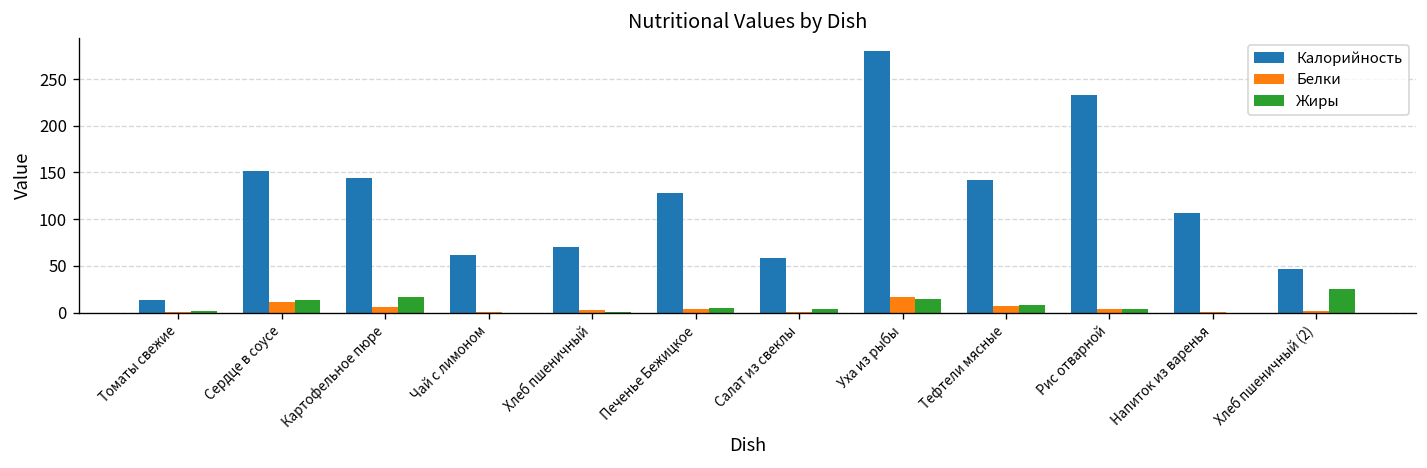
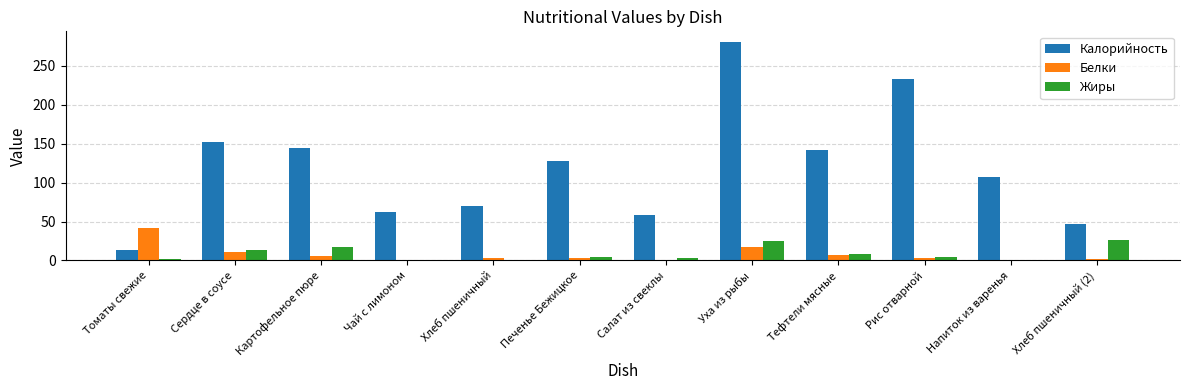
  {
    "Калорийность": {
      "Томаты свежие": 10,
      "Сердце в соусе": 150,
      "Картофельное пюре": 140,
      "Чай с лимоном": 60,
      "Хлеб пшеничный": 70,
      "Печенье Бежицкое": 130,
      "Салат из свеклы": 60,
      "Уха из рыбы": 280,
      "Тефтели мясные": 140,
      "Рис отварной": 230,
      "Напиток из варенья": 110,
      "Хлеб пшеничный (2)": 50
    },
    "Белки": {
-     "Томаты свежие": 0,
+     "Томаты свежие": 40,
      "Сердце в соусе": 10,
      "Картофельное пюре": 10,
      "Печенье Бежицкое": 0,
      "Уха из рыбы": 20,
      "Тефтели мясные": 10,
      "Рис отварной": 0
    },
    "Жиры": {
      "Сердце в соусе": 10,
      "Картофельное пюре": 20,
      "Печенье Бежицкое": 0,
      "Салат из свеклы": 0,
-     "Уха из рыбы": 10,
+     "Уха из рыбы": 30,
      "Тефтели мясные": 10,
      "Рис отварной": 0,
      "Хлеб пшеничный (2)": 30
    }
  }
